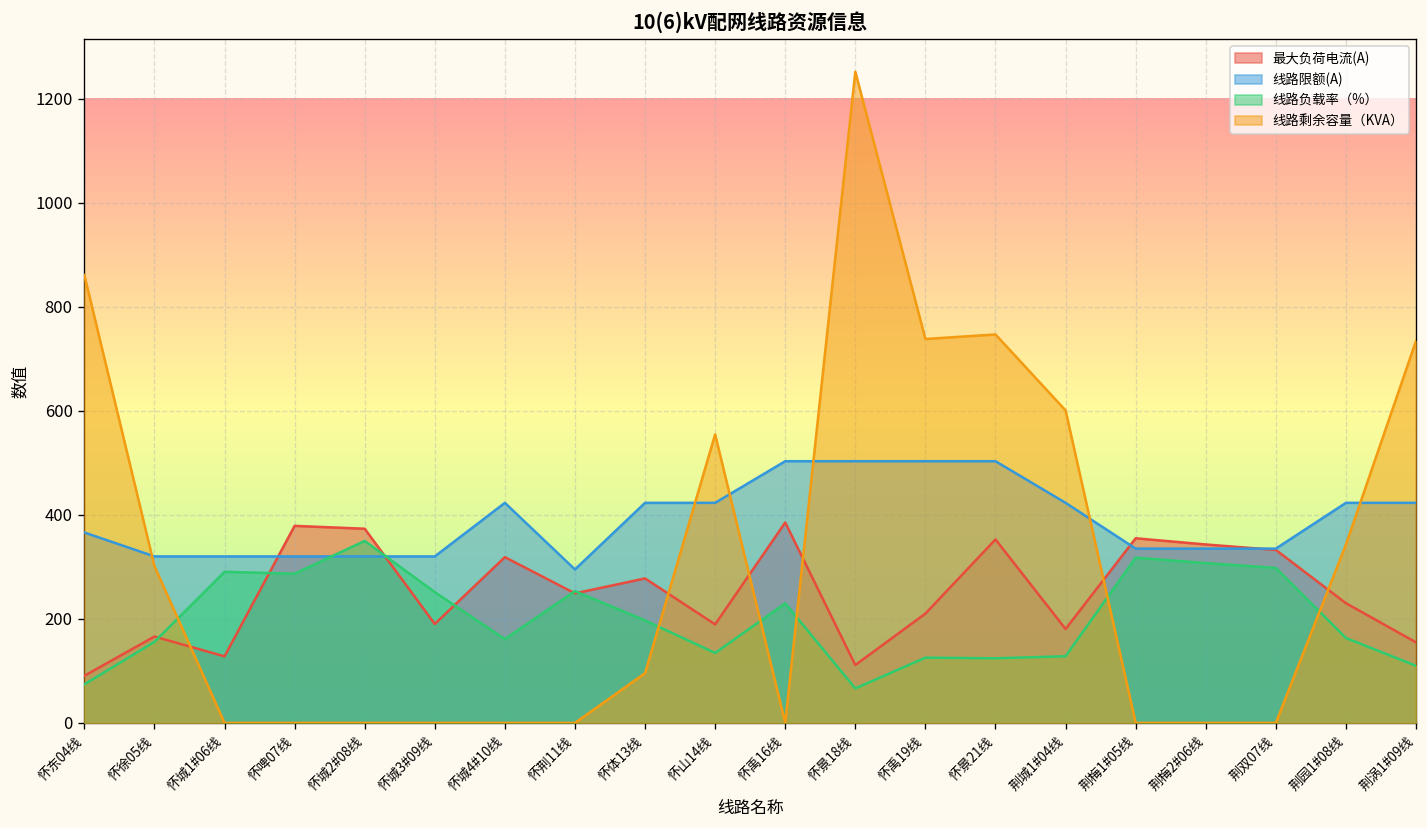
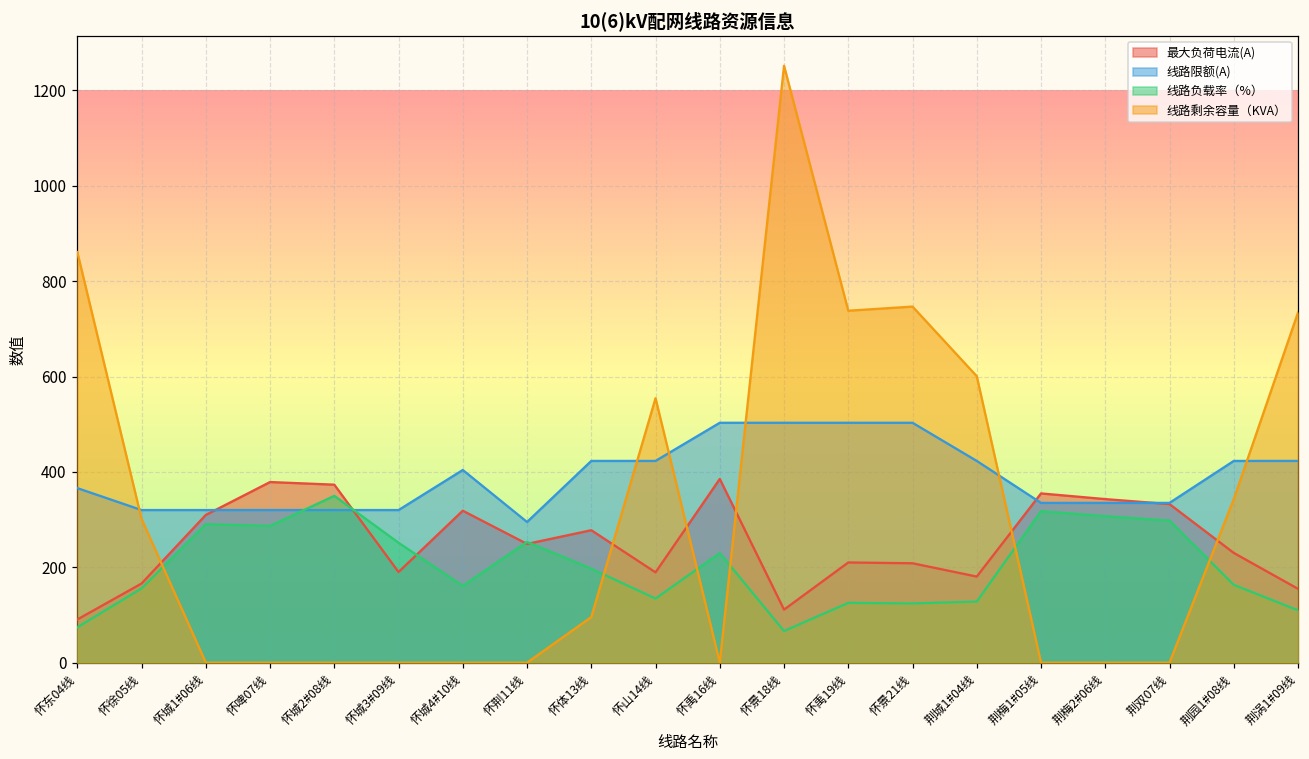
  {
    "最大负荷电流(A)": {
      "怀东04线": 90,
      "怀徐05线": 170,
-     "怀城1#06线": 130,
+     "怀城1#06线": 310,
      "怀啤07线": 380,
      "怀城2#08线": 370,
      "怀城3#09线": 190,
      "怀城4#10线": 320,
      "怀体13线": 280,
      "怀山14线": 190,
      "怀禹16线": 390,
      "怀景18线": 110,
      "怀禹19线": 210,
-     "怀景21线": 350,
+     "怀景21线": 210,
      "荆城1#04线": 180,
      "荆梅1#05线": 350,
      "荆梅2#06线": 340,
      "荆园1#08线": 230,
      "荆涡1#09线": 150
    },
    "线路限额(A)": {
      "怀东04线": 370,
      "怀徐05线": 320,
      "怀城1#06线": 320,
      "怀啤07线": 320,
      "怀城2#08线": 320,
      "怀城3#09线": 320,
-     "怀城4#10线": 420,
+     "怀城4#10线": 400,
      "怀荆11线": 300,
      "怀体13线": 420,
      "怀山14线": 420,
      "怀禹16线": 500,
      "怀景18线": 500,
      "怀禹19线": 500,
      "怀景21线": 500,
      "荆城1#04线": 420,
      "荆梅1#05线": 340,
      "荆梅2#06线": 340,
      "荆园1#08线": 420,
      "荆涡1#09线": 420
    },
    "线路负载率（%）": {
      "怀东04线": 70,
      "怀徐05线": 160,
      "怀城1#06线": 290,
      "怀啤07线": 290,
      "怀城2#08线": 350,
      "怀城3#09线": 250,
      "怀城4#10线": 160,
      "怀体13线": 200,
      "怀山14线": 130,
      "怀禹16线": 230,
      "怀景18线": 70,
      "怀禹19线": 130,
      "怀景21线": 120,
      "荆城1#04线": 130,
      "荆梅1#05线": 320,
      "荆梅2#06线": 310,
      "荆双07线": 300,
      "荆园1#08线": 160,
      "荆涡1#09线": 110
    },
    "线路剩余容量（KVA）": {
      "怀东04线": 860,
      "怀徐05线": 300,
      "怀城1#06线": 0,
      "怀啤07线": 0,
      "怀城2#08线": 0,
      "怀城3#09线": 0,
      "怀城4#10线": 0,
      "怀荆11线": 0,
      "怀体13线": 100,
      "怀山14线": 550,
      "怀禹16线": 0,
      "怀景18线": 1250,
      "怀禹19线": 740,
      "怀景21线": 750,
      "荆城1#04线": 600,
      "荆梅1#05线": 0,
      "荆梅2#06线": 0,
      "荆双07线": 0,
      "荆园1#08线": 340,
      "荆涡1#09线": 730
    }
  }
